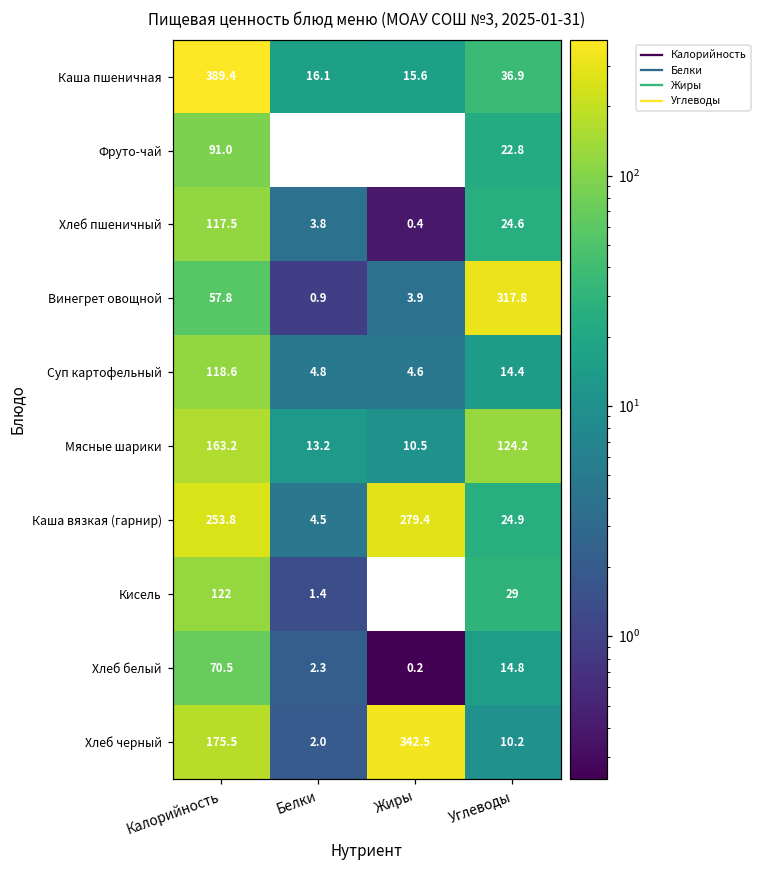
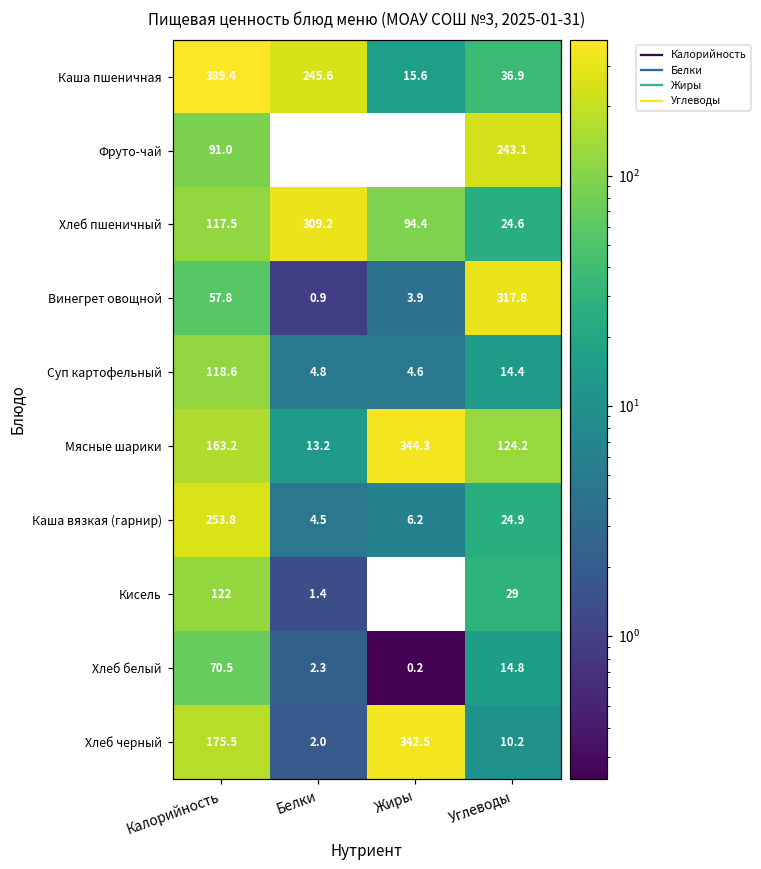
  {
    "Каша пшеничная": {
      "Калорийность": 389.4,
-     "Белки": 16.1,
+     "Белки": 245.6,
      "Жиры": 15.6,
      "Углеводы": 36.9
    },
    "Фруто-чай": {
      "Калорийность": 91.0,
-     "Углеводы": 22.8
+     "Углеводы": 243.1
    },
    "Хлеб пшеничный": {
      "Калорийность": 117.5,
-     "Белки": 3.8,
-     "Жиры": 0.4,
+     "Белки": 309.2,
+     "Жиры": 94.4,
      "Углеводы": 24.6
    },
    "Винегрет овощной": {
      "Калорийность": 57.8,
      "Белки": 0.9,
      "Жиры": 3.9,
      "Углеводы": 317.8
    },
    "Суп картофельный": {
      "Калорийность": 118.6,
      "Белки": 4.8,
      "Жиры": 4.6,
      "Углеводы": 14.4
    },
    "Мясные шарики": {
      "Калорийность": 163.2,
      "Белки": 13.2,
-     "Жиры": 10.5,
+     "Жиры": 344.3,
      "Углеводы": 124.2
    },
    "Каша вязкая (гарнир)": {
      "Калорийность": 253.8,
      "Белки": 4.5,
-     "Жиры": 279.4,
+     "Жиры": 6.2,
      "Углеводы": 24.9
    },
    "Кисель": {
      "Калорийность": 122,
      "Белки": 1.4,
      "Углеводы": 29
    },
    "Хлеб белый": {
      "Калорийность": 70.5,
      "Белки": 2.3,
      "Жиры": 0.2,
      "Углеводы": 14.8
    },
    "Хлеб черный": {
      "Калорийность": 175.5,
      "Белки": 2.0,
      "Жиры": 342.5,
      "Углеводы": 10.2
    }
  }
